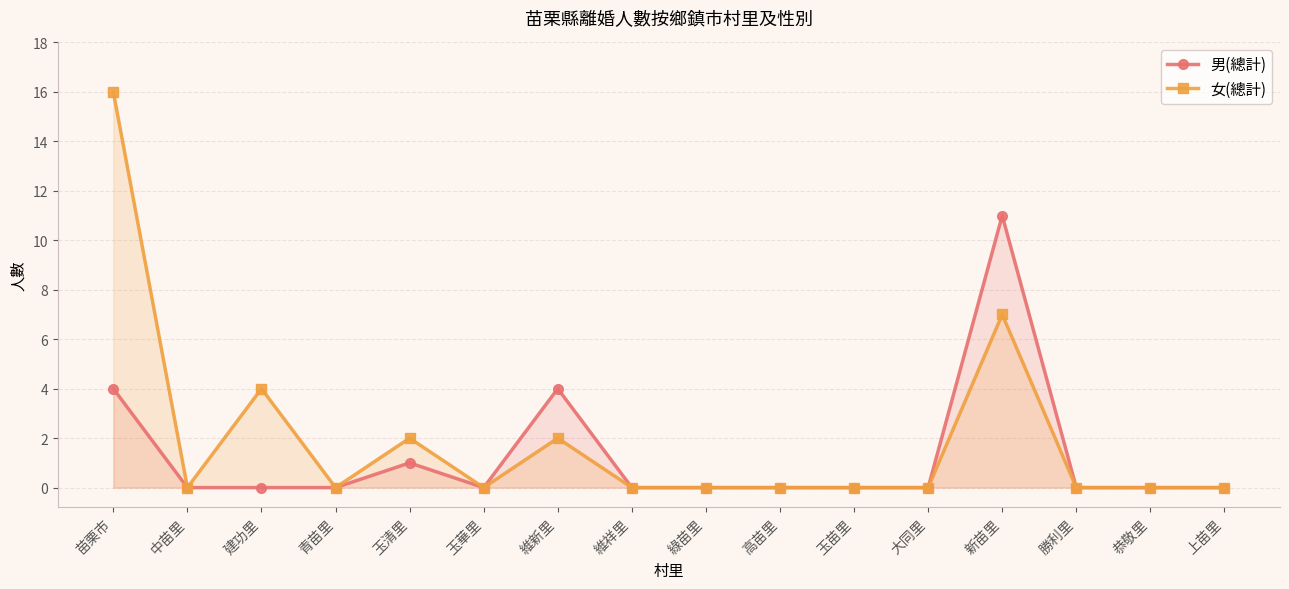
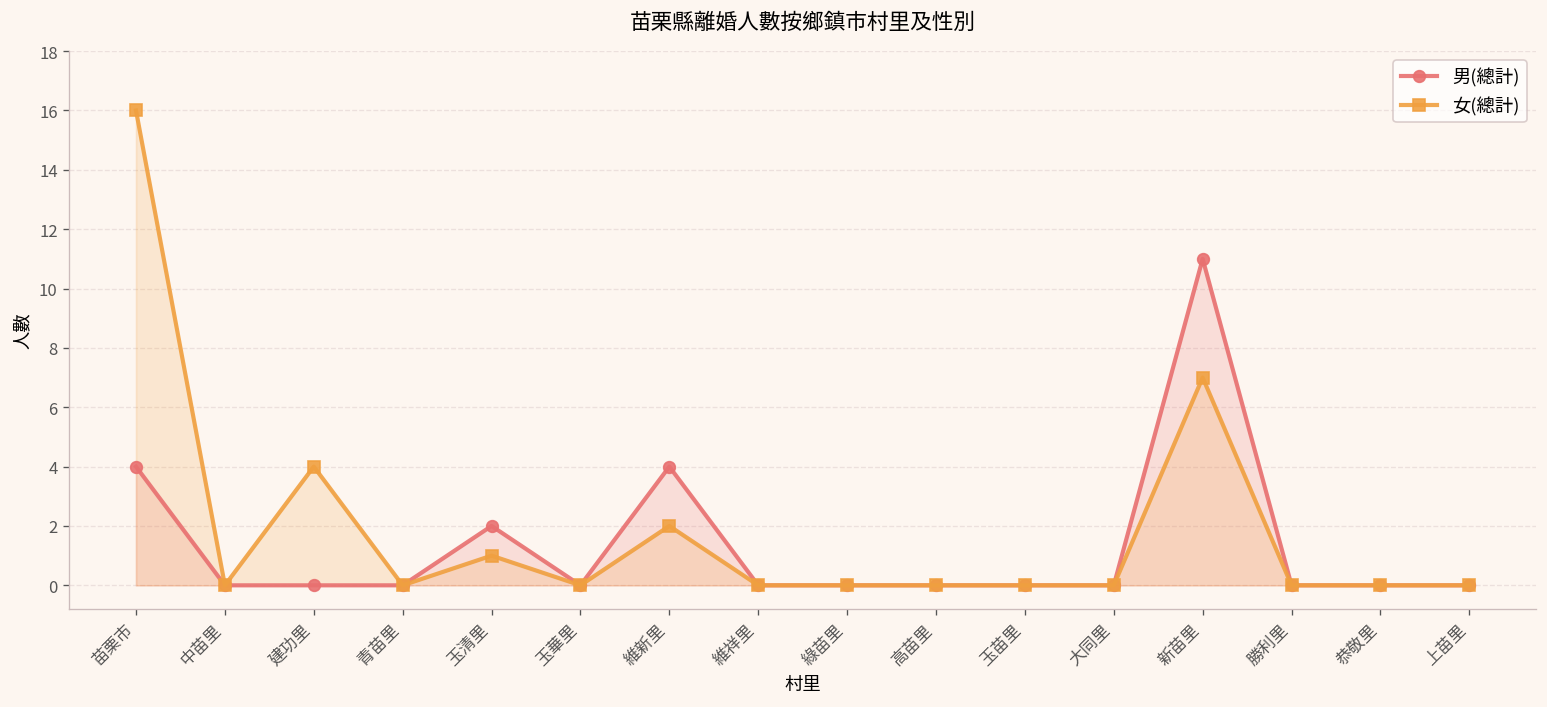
  {
    "男(總計)": {
      "苗栗市": 4,
      "建功里": 0,
-     "玉清里": 1,
+     "玉清里": 2,
      "維新里": 4,
      "新苗里": 11
    },
    "女(總計)": {
      "苗栗市": 16,
      "建功里": 4,
-     "玉清里": 2,
+     "玉清里": 1,
      "維新里": 2,
      "新苗里": 7
    }
  }
